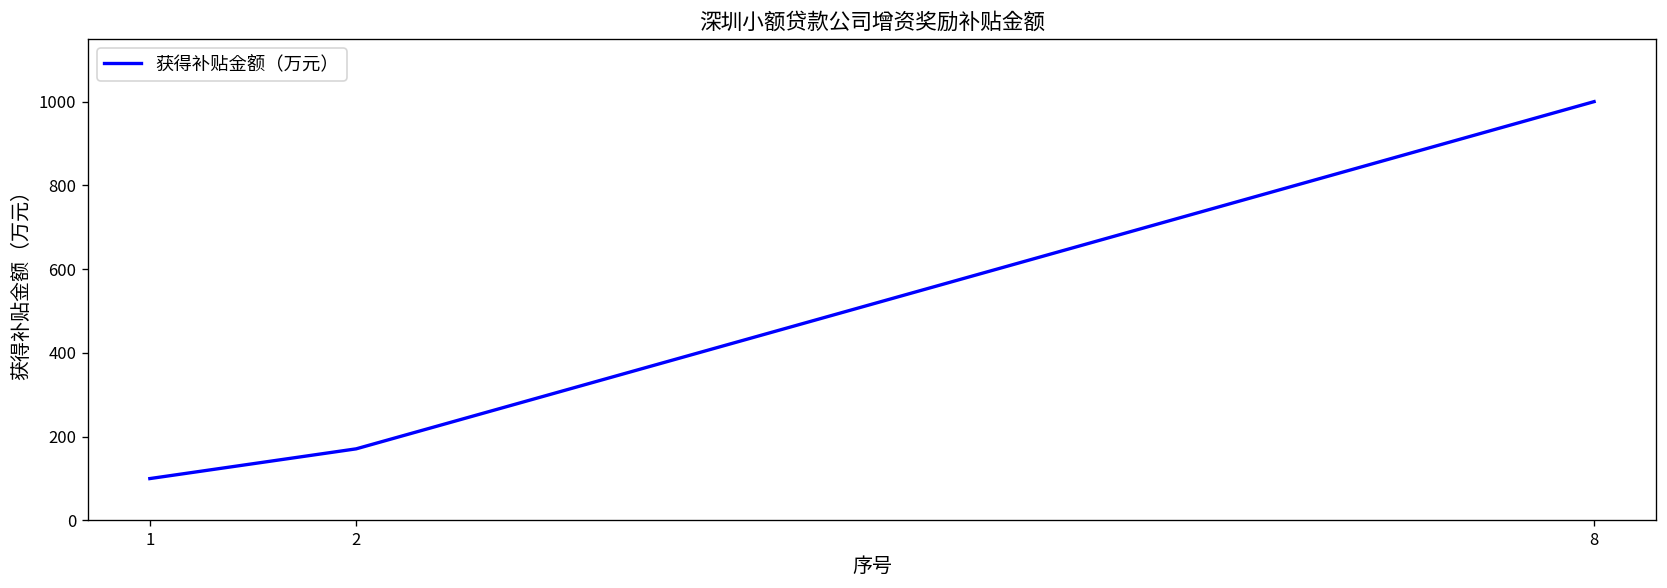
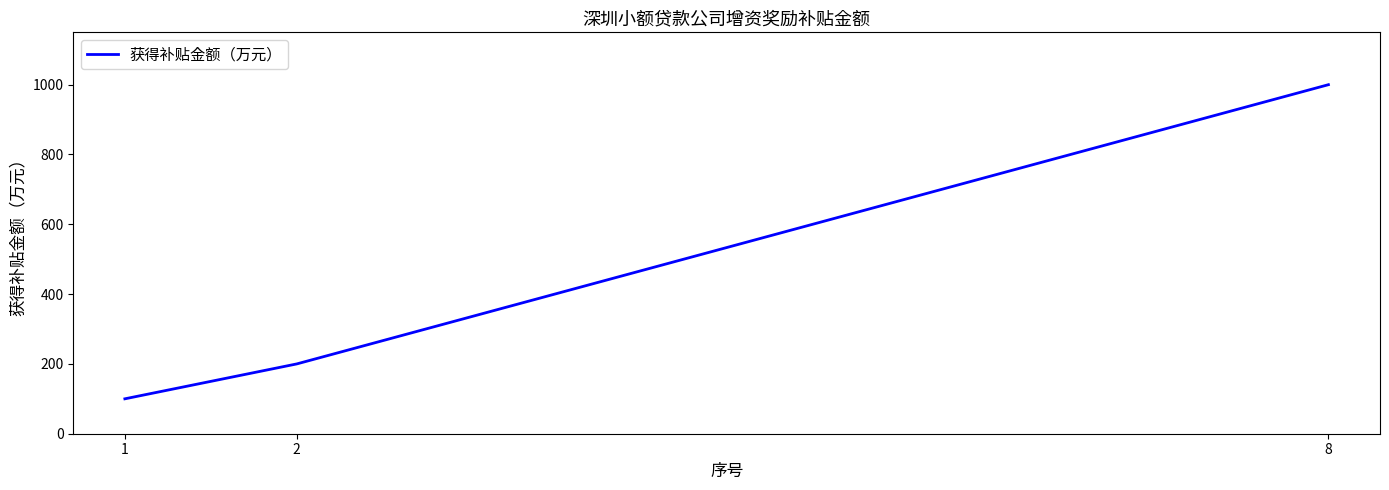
  {
    "1": 100,
-   "2": 170,
+   "2": 200,
    "8": 1000
  }
